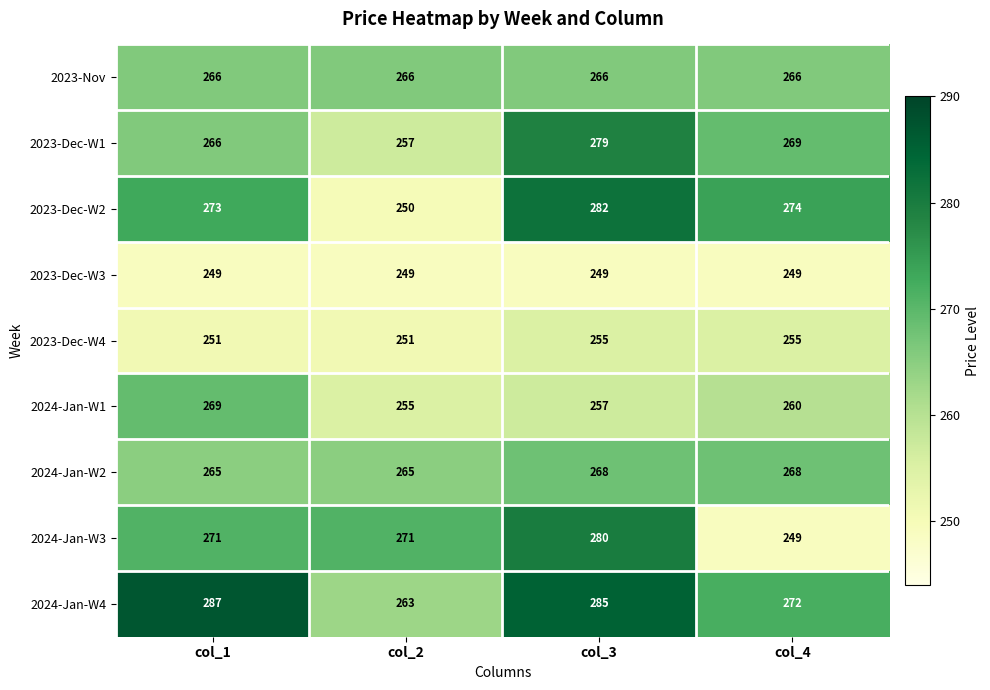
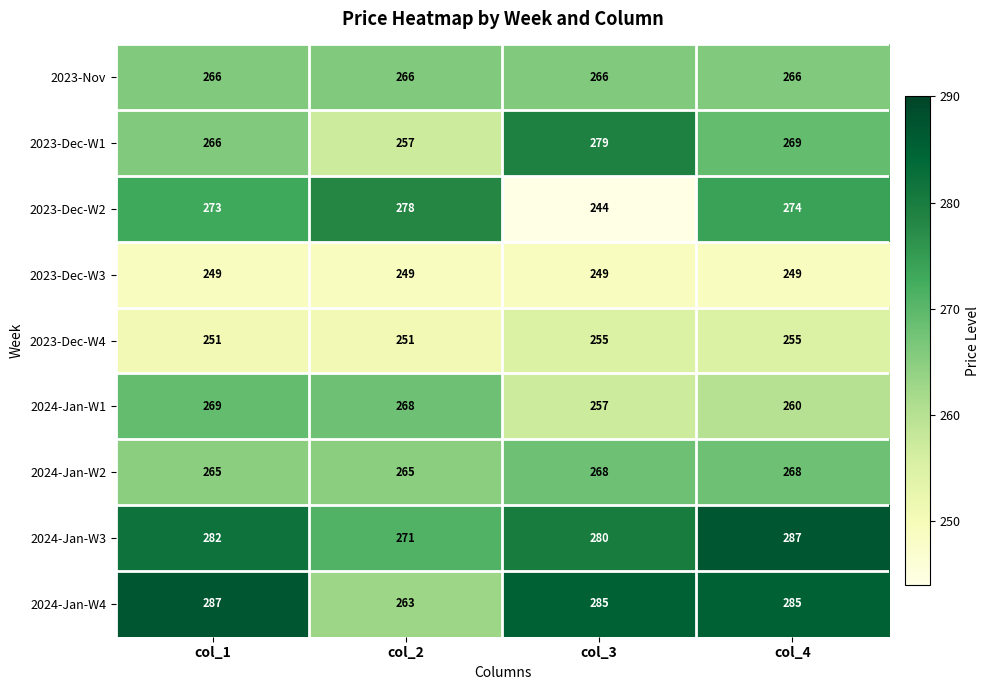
  {
    "2023-Nov": {
      "col_1": 266,
      "col_2": 266,
      "col_3": 266,
      "col_4": 266
    },
    "2023-Dec-W1": {
      "col_1": 266,
      "col_2": 257,
      "col_3": 279,
      "col_4": 269
    },
    "2023-Dec-W2": {
      "col_1": 273,
-     "col_2": 250,
-     "col_3": 282,
+     "col_2": 278,
+     "col_3": 244,
      "col_4": 274
    },
    "2023-Dec-W3": {
      "col_1": 249,
      "col_2": 249,
      "col_3": 249,
      "col_4": 249
    },
    "2023-Dec-W4": {
      "col_1": 251,
      "col_2": 251,
      "col_3": 255,
      "col_4": 255
    },
    "2024-Jan-W1": {
      "col_1": 269,
-     "col_2": 255,
+     "col_2": 268,
      "col_3": 257,
      "col_4": 260
    },
    "2024-Jan-W2": {
      "col_1": 265,
      "col_2": 265,
      "col_3": 268,
      "col_4": 268
    },
    "2024-Jan-W3": {
-     "col_1": 271,
+     "col_1": 282,
      "col_2": 271,
      "col_3": 280,
-     "col_4": 249
+     "col_4": 287
    },
    "2024-Jan-W4": {
      "col_1": 287,
      "col_2": 263,
      "col_3": 285,
-     "col_4": 272
+     "col_4": 285
    }
  }
